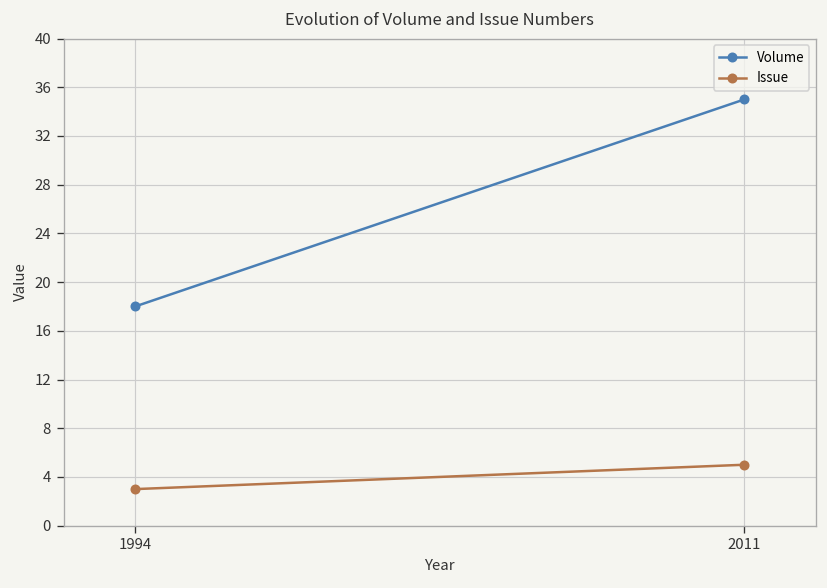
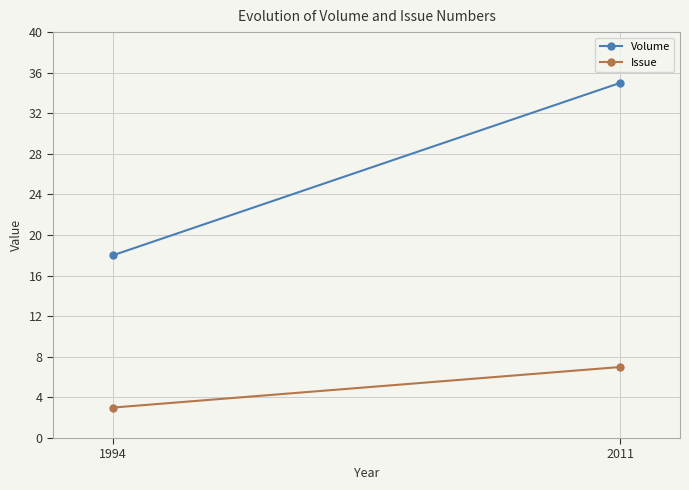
  {
    "Volume": {
      "1994": 18,
      "2011": 35
    },
    "Issue": {
      "1994": 3,
-     "2011": 5
+     "2011": 7
    }
  }
